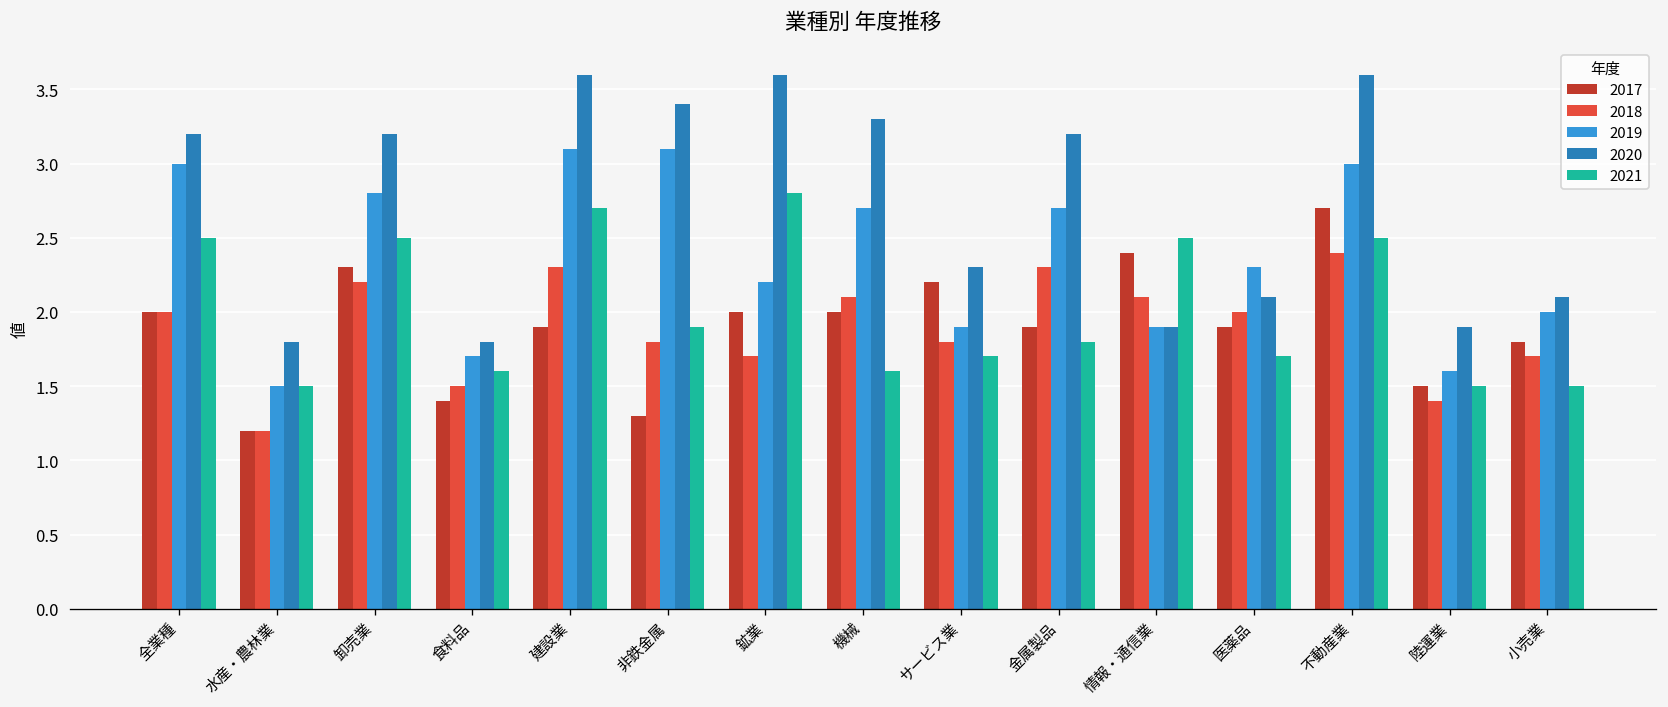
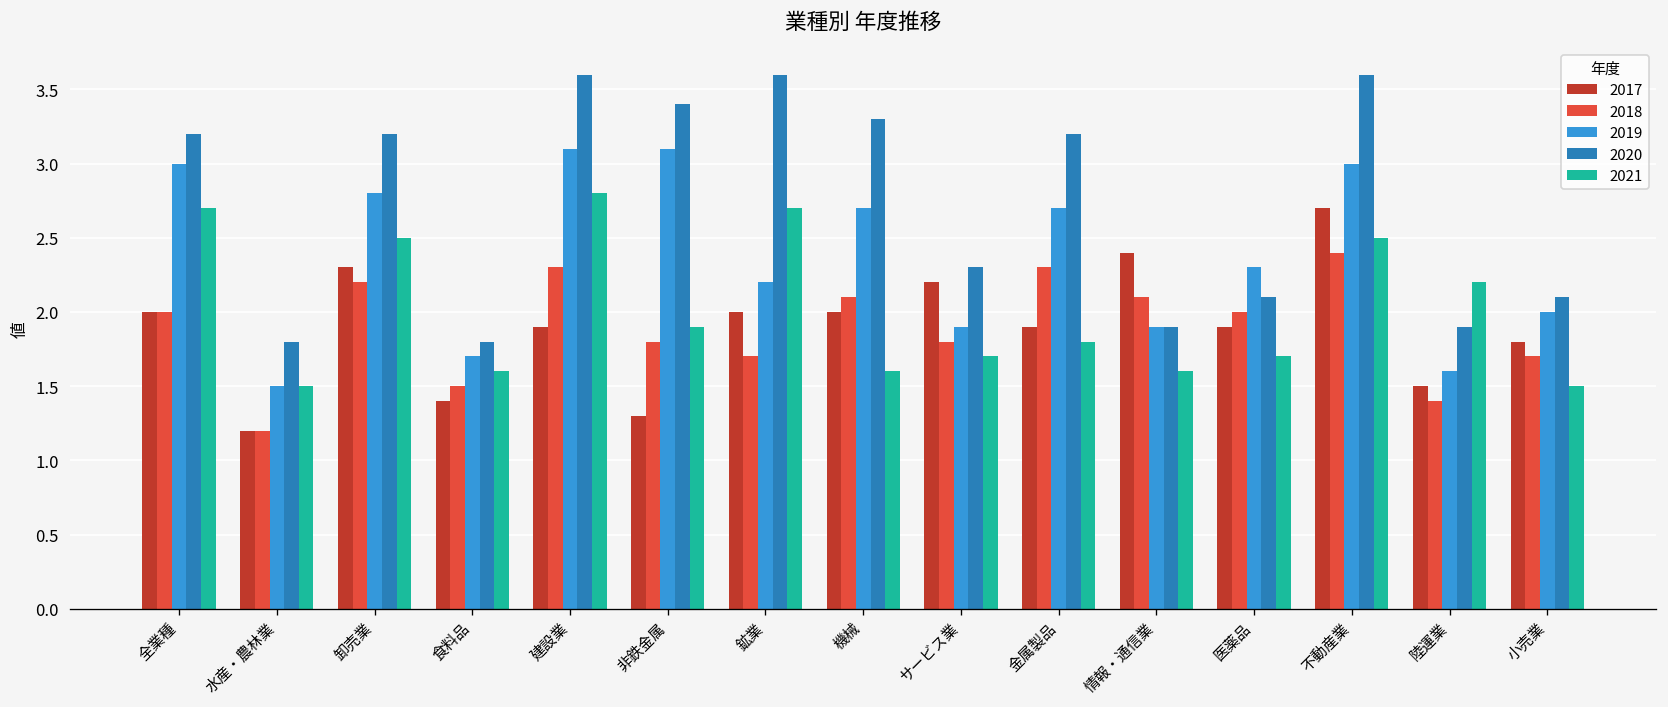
  {
    "2021": {
-     "全業種": 2.5,
+     "全業種": 2.7,
      "水産・農林業": 1.5,
      "卸売業": 2.5,
      "食料品": 1.6,
-     "建設業": 2.7,
+     "建設業": 2.8,
      "非鉄金属": 1.9,
-     "鉱業": 2.8,
+     "鉱業": 2.7,
      "機械": 1.6,
      "サービス業": 1.7,
      "金属製品": 1.8,
-     "情報・通信業": 2.5,
+     "情報・通信業": 1.6,
      "医薬品": 1.7,
      "不動産業": 2.5,
-     "陸運業": 1.5,
+     "陸運業": 2.2,
      "小売業": 1.5
    }
  }
